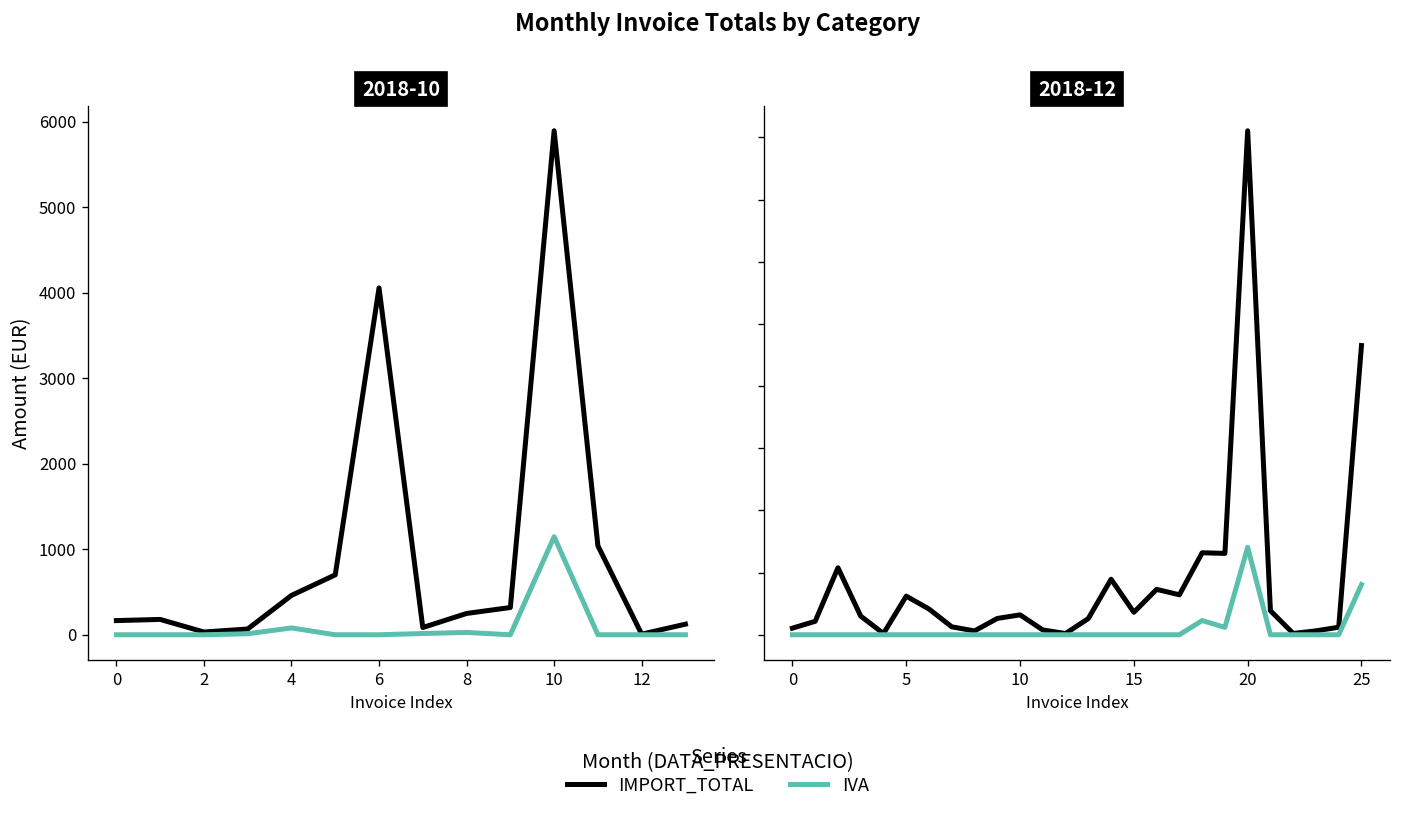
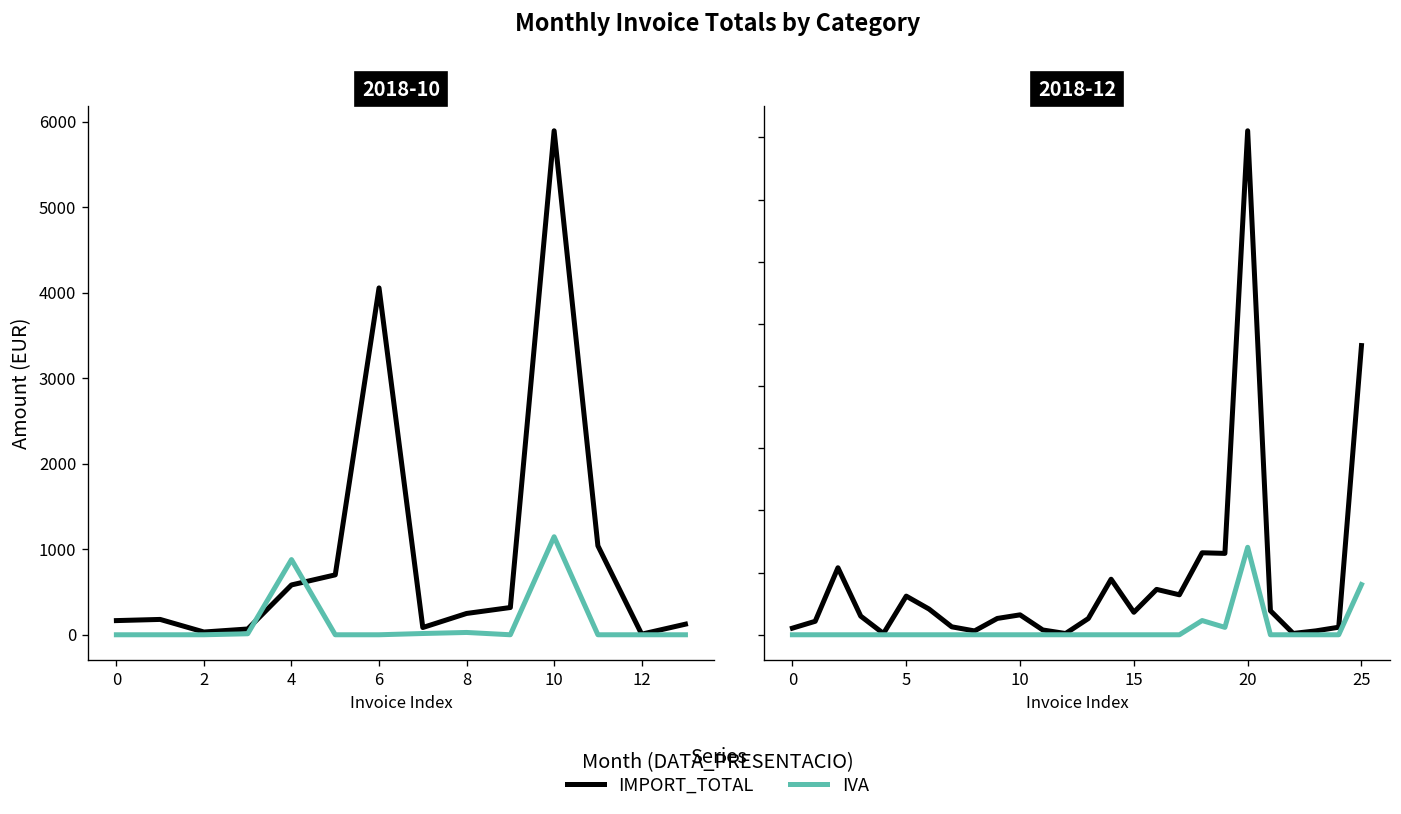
  {
    "2018-10": {
      "IMPORT_TOTAL": {
        "0": 200,
-       "4": 500,
+       "4": 600,
        "6": 4100,
        "8": 200,
        "10": 5900
      },
      "IVA": {
        "0": 0,
-       "4": 100,
+       "4": 900,
        "6": 0,
        "8": 0,
        "10": 1100
      }
    }
  }
